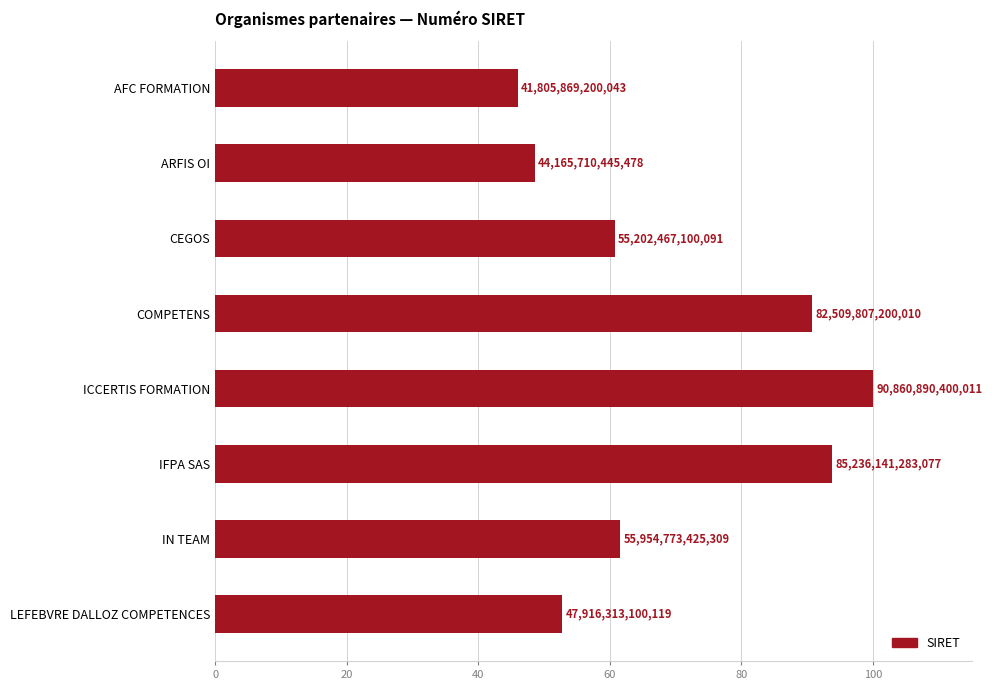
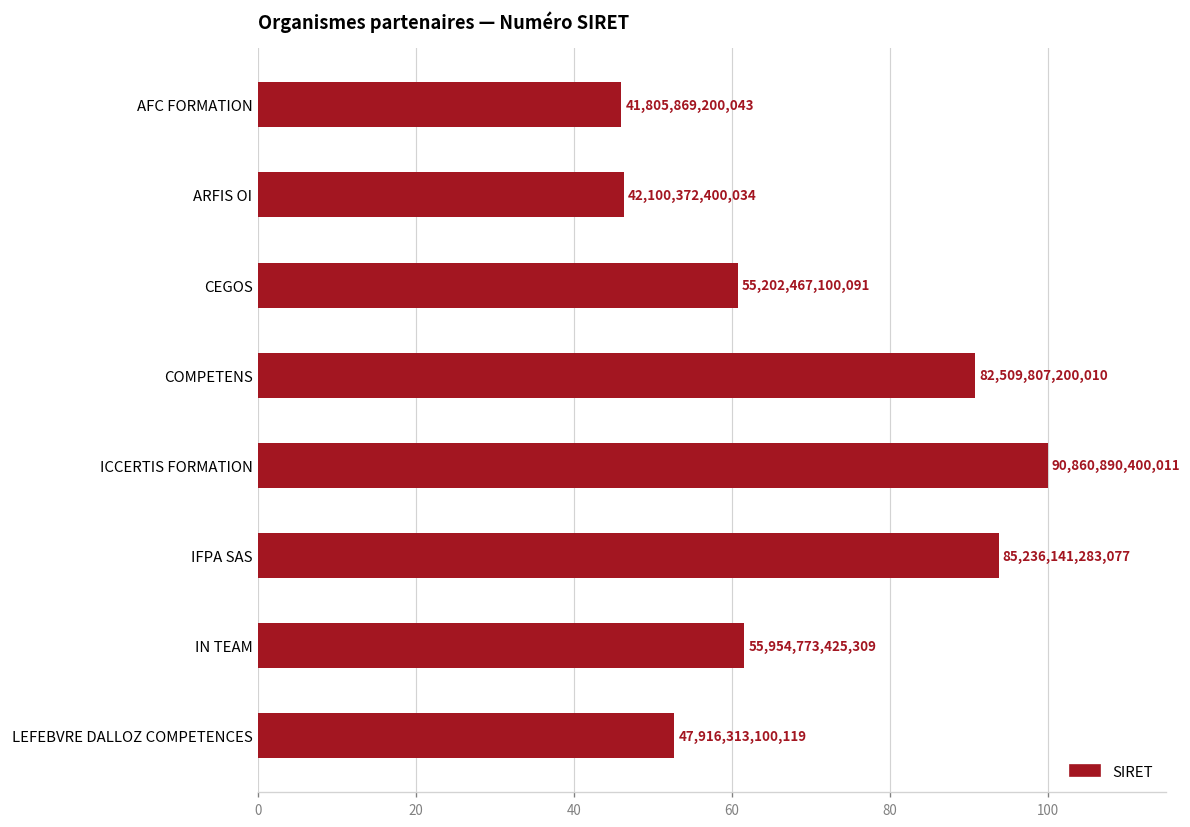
  {
-   "ARFIS OI": "44,165,710,445,478"
+   "ARFIS OI": "42,100,372,400,034"
  }
